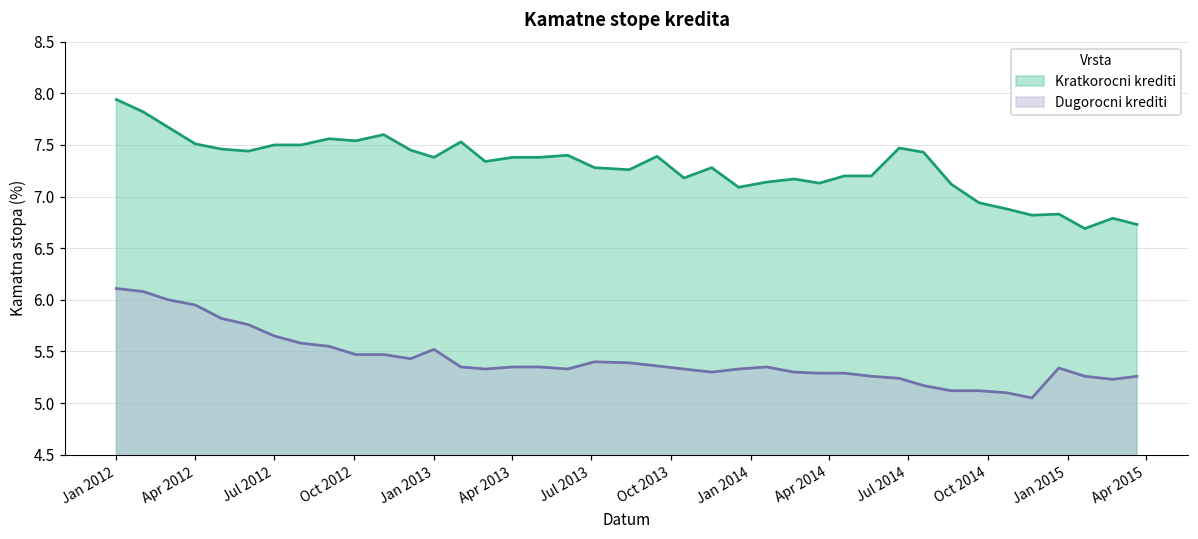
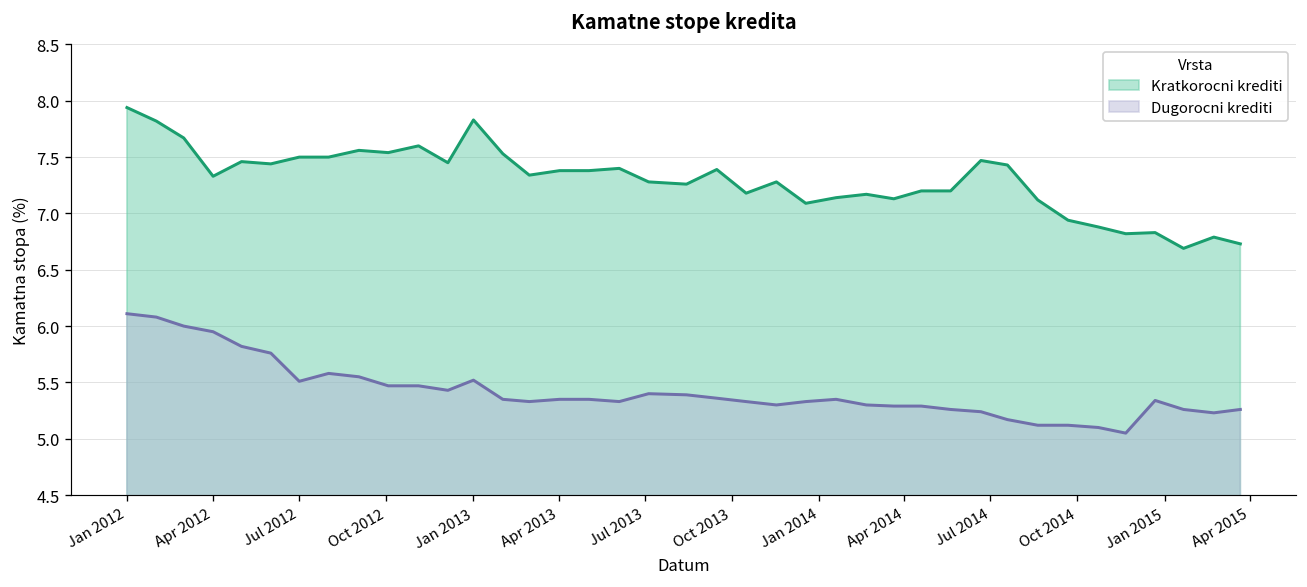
  {
    "Kratkorocni krediti": {
      "Jan 2012": 7.9,
-     "Apr 2012": 7.5,
+     "Apr 2012": 7.3,
      "Jul 2012": 7.5,
-     "Jan 2013": 7.4
+     "Jan 2013": 7.8
    },
    "Dugorocni krediti": {
      "Jan 2012": 6.1,
      "Apr 2012": 6.0,
-     "Jul 2012": 5.7,
+     "Jul 2012": 5.5,
      "Jan 2013": 5.5
    }
  }
